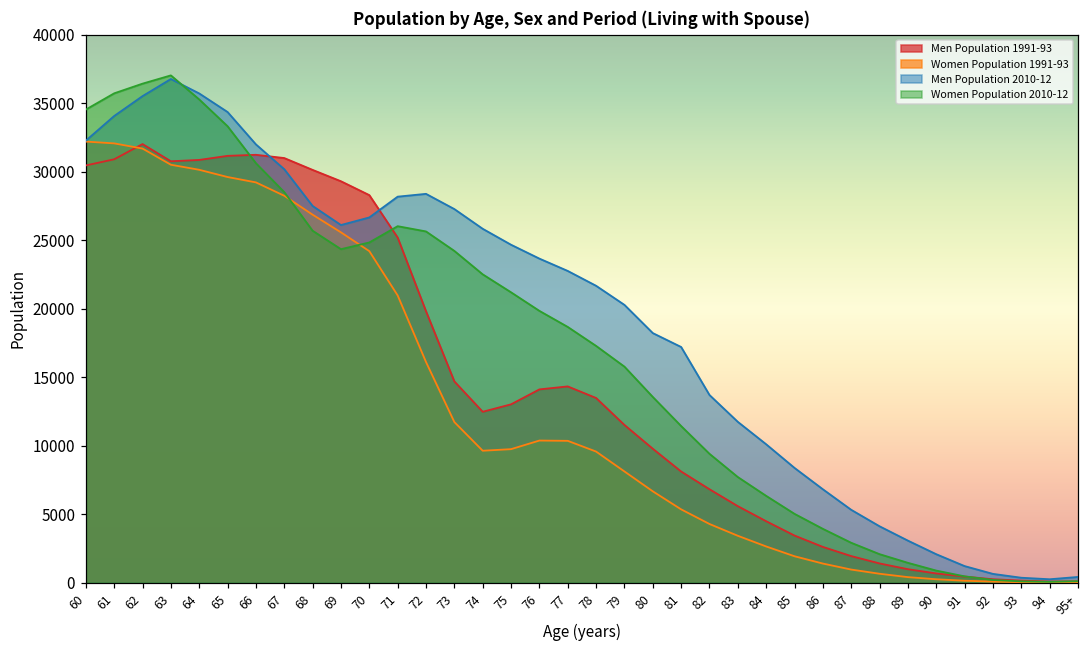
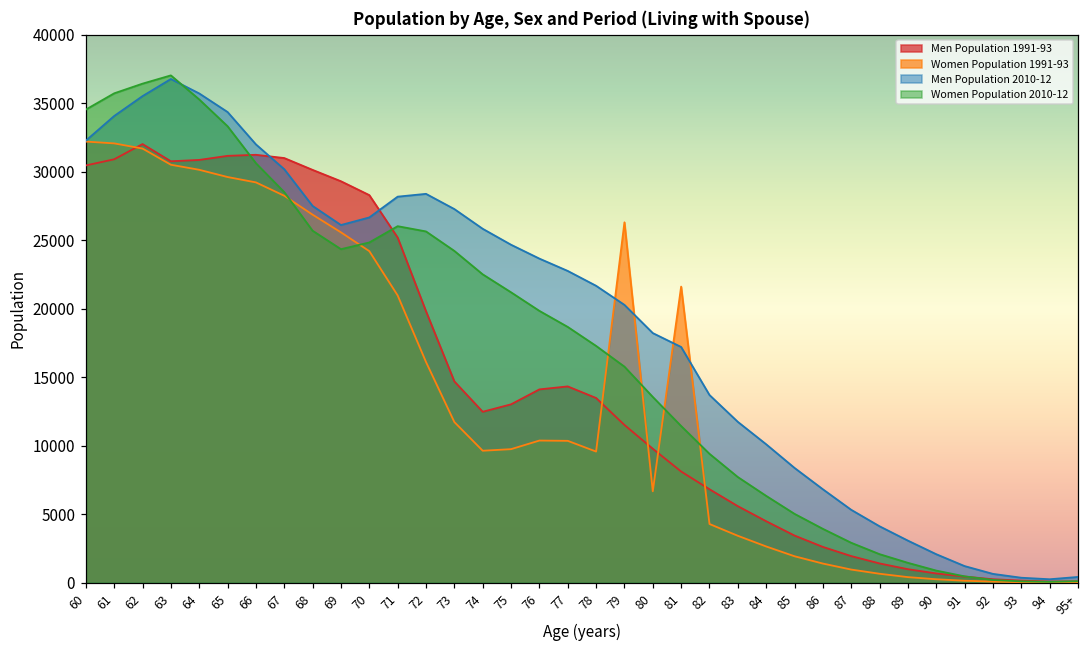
  {
    "Men Population 1991-93": {
      "60": 30500,
      "61": 30900,
      "62": 32000,
      "63": 30800,
      "64": 30900,
      "65": 31200,
      "66": 31200,
      "67": 31000,
      "68": 30100,
      "69": 29300,
      "70": 28300,
      "71": 25200,
      "72": 19800,
      "73": 14700,
      "74": 12500,
      "75": 13000,
      "76": 14100,
      "77": 14300,
      "78": 13500,
      "79": 11500,
      "80": 9800,
      "81": 8100,
      "82": 6800,
      "83": 5600,
      "84": 4500,
      "85": 3500,
      "86": 2600,
      "87": 2000,
      "88": 1400,
      "89": 1000,
      "90": 700
    },
    "Women Population 1991-93": {
      "61": 32100,
      "62": 31700,
      "63": 30500,
      "64": 30100,
      "65": 29600,
      "66": 29200,
      "67": 28200,
      "68": 26900,
      "69": 25600,
      "70": 24200,
      "71": 21000,
      "72": 16100,
      "73": 11700,
      "74": 9600,
      "75": 9800,
      "76": 10400,
      "77": 10400,
      "78": 9600,
-     "79": 8100,
+     "79": 26300,
      "80": 6700,
-     "81": 5400,
+     "81": 21600,
      "82": 4300,
      "83": 3400,
      "84": 2700,
      "85": 1900,
      "86": 1400,
      "87": 1000,
      "88": 700,
      "89": 400,
      "90": 300,
      "91": 200
    },
    "Men Population 2010-12": {
      "61": 34100,
      "62": 35500,
      "63": 36800,
      "64": 35700,
      "65": 34300,
      "66": 32000,
      "67": 30200,
      "68": 27500,
      "69": 26100,
      "70": 26700,
      "71": 28200,
      "72": 28400,
      "73": 27300,
      "74": 25800,
      "75": 24700,
      "76": 23700,
      "77": 22800,
      "78": 21700,
      "79": 20300,
      "80": 18200,
      "81": 17200,
      "82": 13700,
      "83": 11700,
      "84": 10100,
      "85": 8400,
      "86": 6800,
      "87": 5300,
      "88": 4100,
      "89": 3100,
      "90": 2100,
      "91": 1200,
      "92": 700,
      "93": 400,
      "95+": 400
    },
    "Women Population 2010-12": {
      "60": 34500,
      "61": 35700,
      "62": 36400,
      "63": 37000,
      "64": 35300,
      "65": 33300,
      "66": 30600,
      "67": 28500,
      "68": 25700,
      "69": 24300,
      "70": 24800,
      "71": 26000,
      "72": 25600,
      "73": 24200,
      "74": 22500,
      "75": 21200,
      "76": 19800,
      "77": 18700,
      "78": 17300,
      "79": 15800,
      "80": 13600,
      "81": 11400,
      "82": 9400,
      "83": 7700,
      "84": 6300,
      "85": 5000,
      "86": 3900,
      "87": 2900,
      "88": 2100,
      "89": 1500,
      "90": 900
    }
  }
